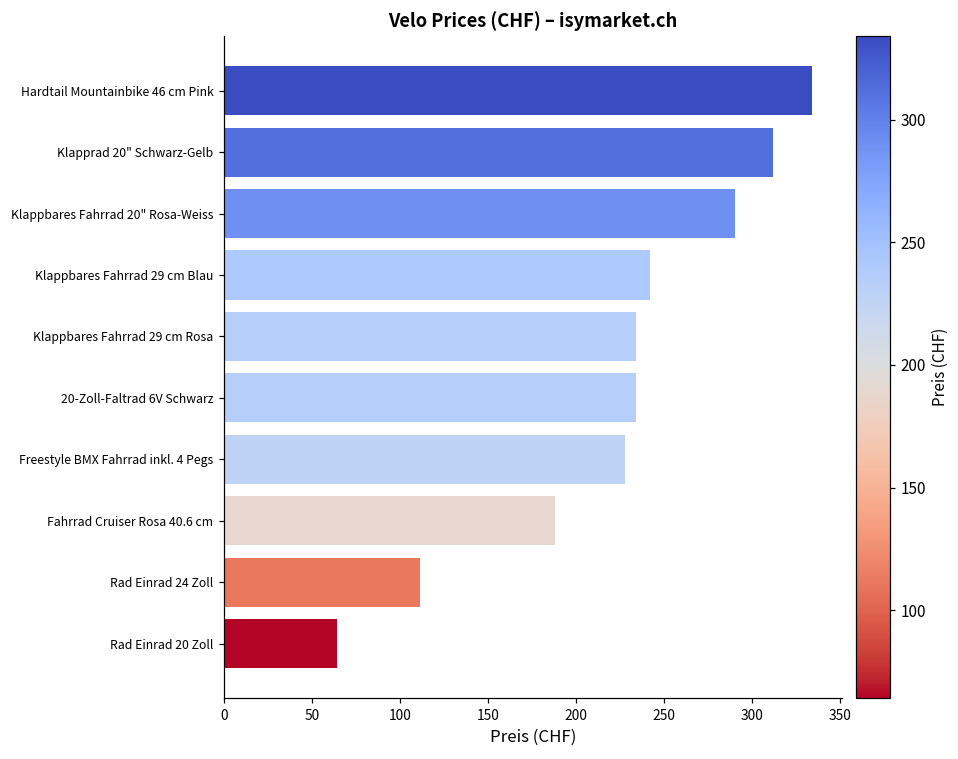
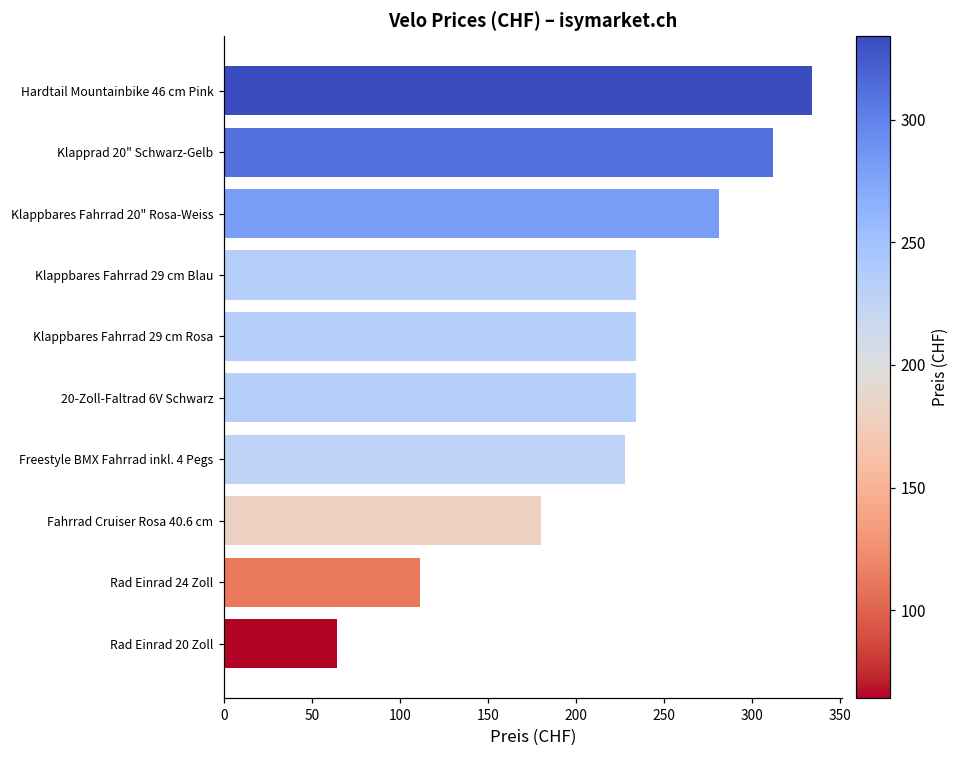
  {
    "Hardtail Mountainbike 46 cm Pink": 334,
    "Klapprad 20\" Schwarz-Gelb": 312,
-   "Klappbares Fahrrad 20\" Rosa-Weiss": 290,
-   "Klappbares Fahrrad 29 cm Blau": 242,
+   "Klappbares Fahrrad 20\" Rosa-Weiss": 281,
+   "Klappbares Fahrrad 29 cm Blau": 234,
    "Klappbares Fahrrad 29 cm Rosa": 234,
    "20-Zoll-Faltrad 6V Schwarz": 234,
    "Freestyle BMX Fahrrad inkl. 4 Pegs": 228,
-   "Fahrrad Cruiser Rosa 40.6 cm": 188,
+   "Fahrrad Cruiser Rosa 40.6 cm": 180,
    "Rad Einrad 24 Zoll": 111,
    "Rad Einrad 20 Zoll": 64
  }
